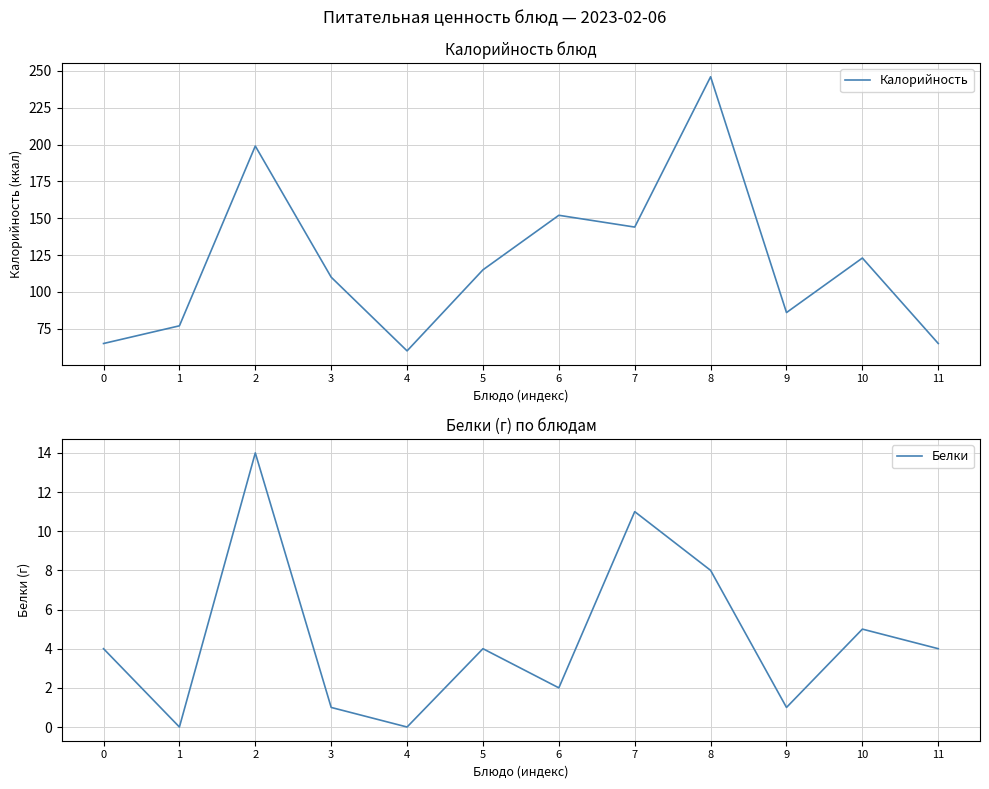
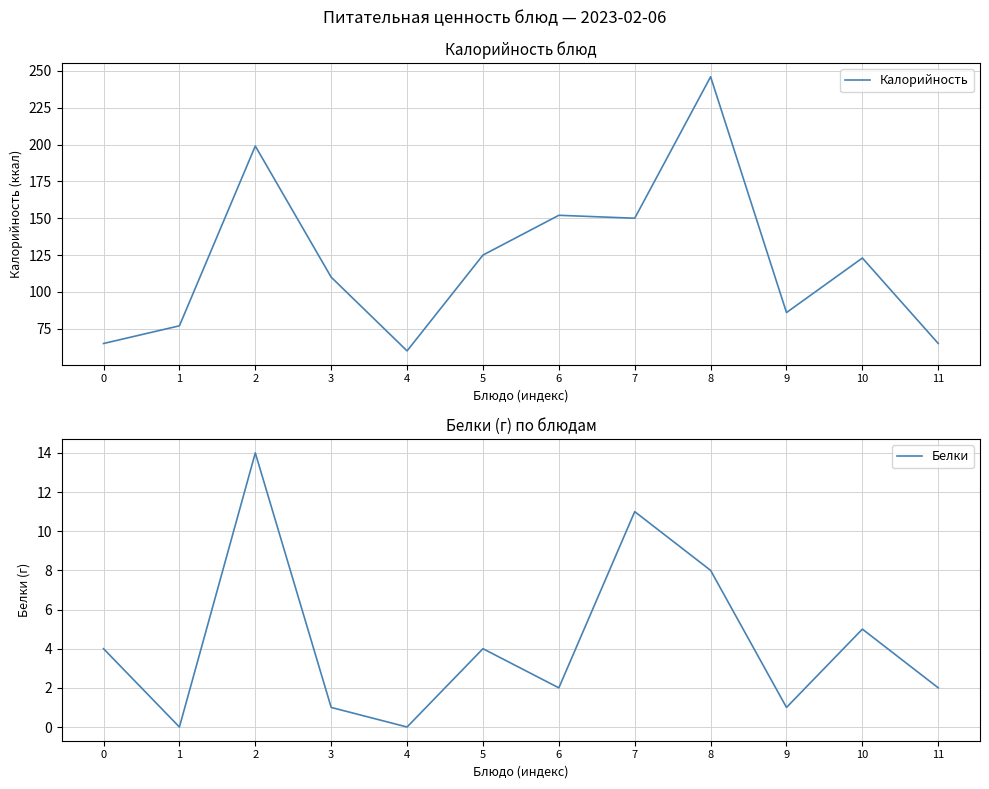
  {
    "Калорийность блюд": {
      "0": 65,
      "1": 77,
      "2": 199,
      "3": 110,
      "4": 60,
-     "5": 115,
+     "5": 125,
      "6": 152,
-     "7": 144,
+     "7": 150,
      "8": 246,
      "9": 86,
      "10": 123,
      "11": 65
    },
    "Белки (г) по блюдам": {
      "0": 4,
      "1": 0,
      "2": 14,
      "3": 1,
      "4": 0,
      "5": 4,
      "6": 2,
      "7": 11,
      "8": 8,
      "9": 1,
      "10": 5,
-     "11": 4
+     "11": 2
    }
  }
